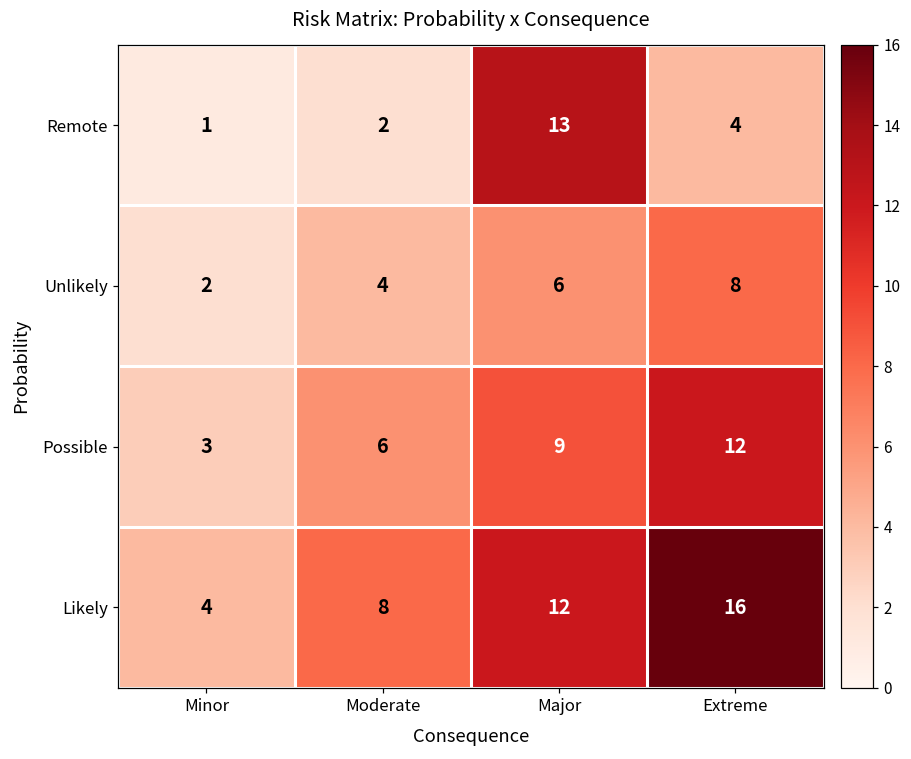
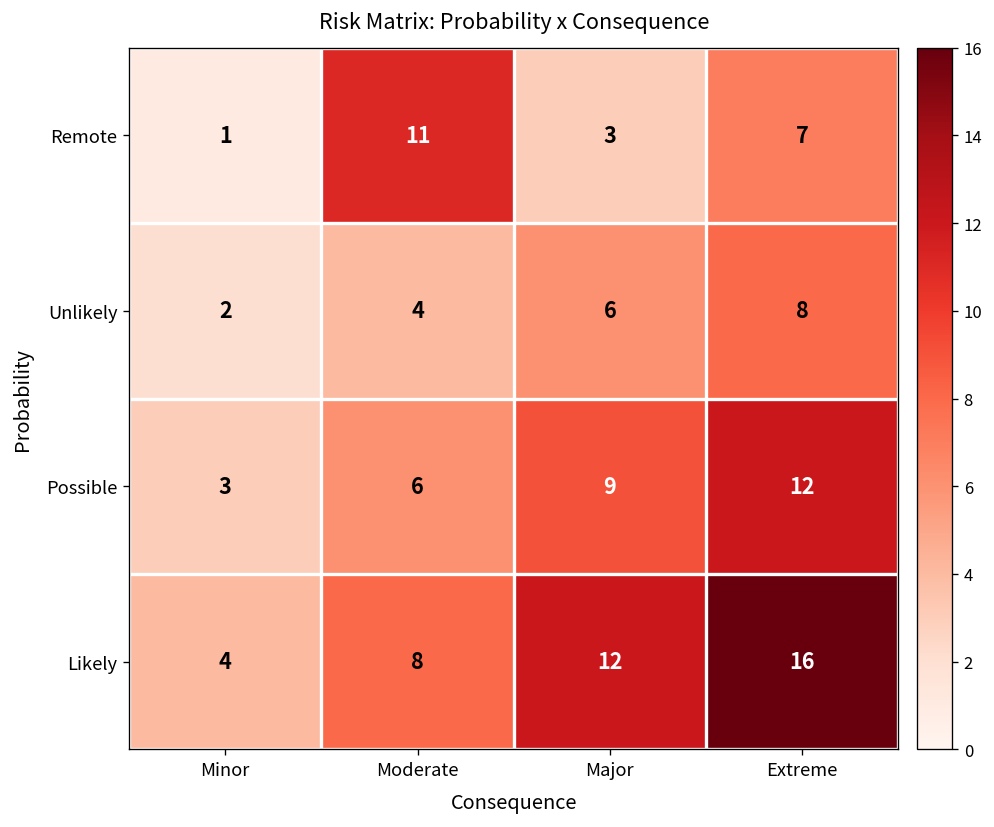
  {
    "Remote": {
      "Minor": 1,
-     "Moderate": 2,
-     "Major": 13,
-     "Extreme": 4
+     "Moderate": 11,
+     "Major": 3,
+     "Extreme": 7
    },
    "Unlikely": {
      "Minor": 2,
      "Moderate": 4,
      "Major": 6,
      "Extreme": 8
    },
    "Possible": {
      "Minor": 3,
      "Moderate": 6,
      "Major": 9,
      "Extreme": 12
    },
    "Likely": {
      "Minor": 4,
      "Moderate": 8,
      "Major": 12,
      "Extreme": 16
    }
  }
